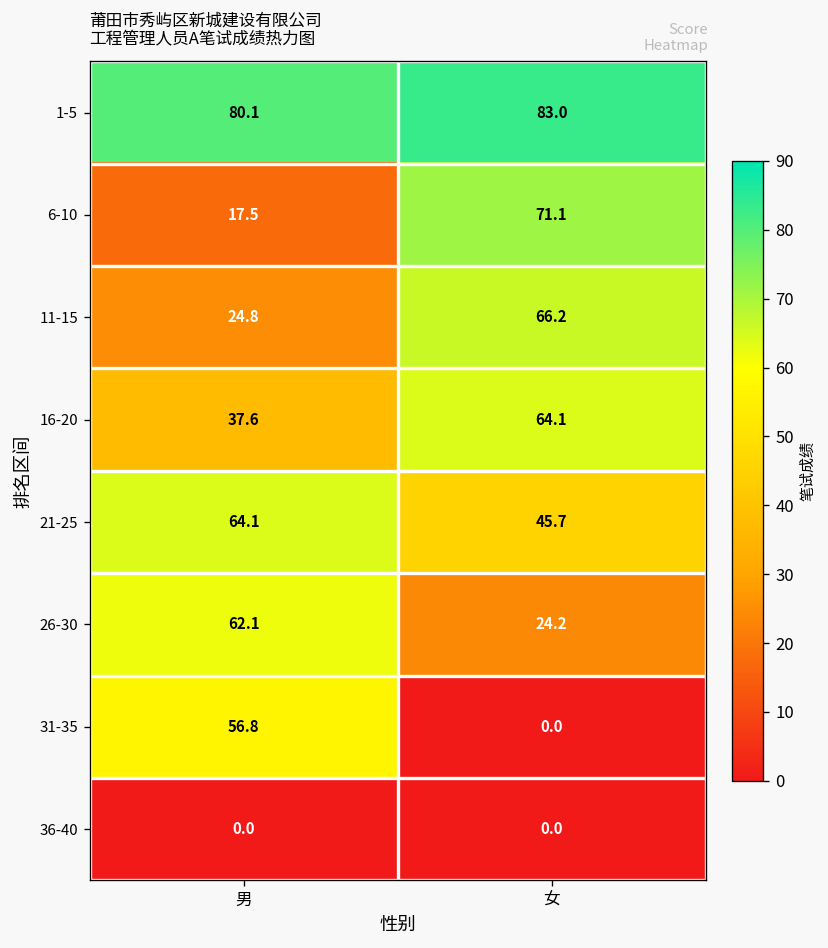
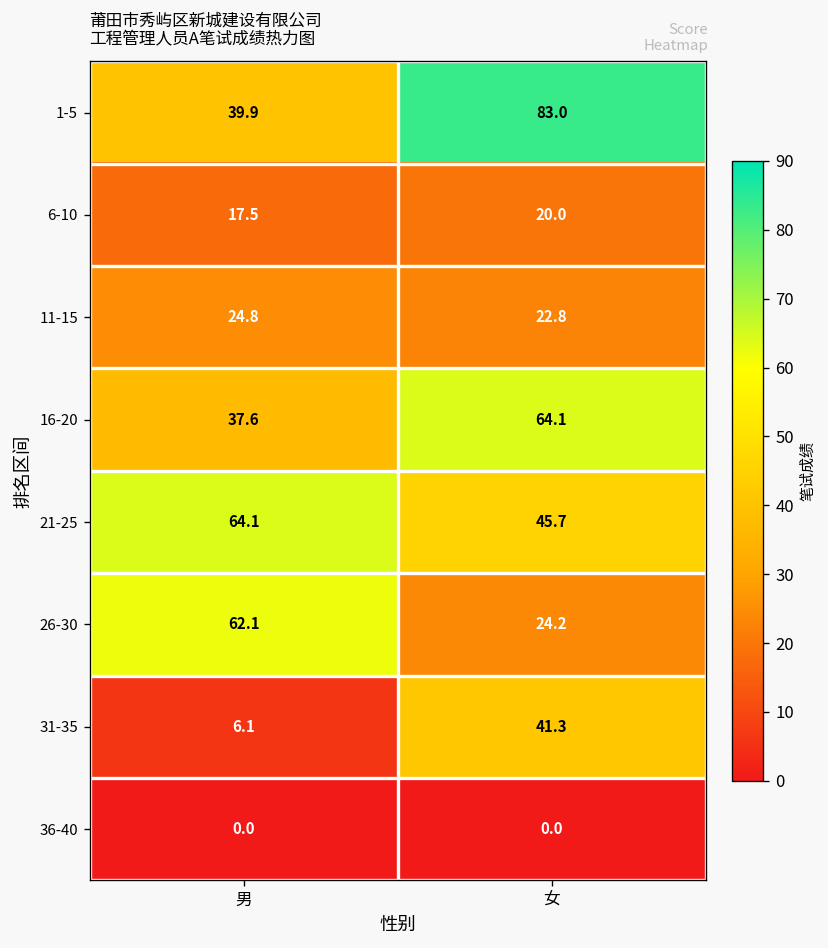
  {
    "1-5": {
-     "男": 80.1,
+     "男": 39.9,
      "女": 83.0
    },
    "6-10": {
      "男": 17.5,
-     "女": 71.1
+     "女": 20.0
    },
    "11-15": {
      "男": 24.8,
-     "女": 66.2
+     "女": 22.8
    },
    "16-20": {
      "男": 37.6,
      "女": 64.1
    },
    "21-25": {
      "男": 64.1,
      "女": 45.7
    },
    "26-30": {
      "男": 62.1,
      "女": 24.2
    },
    "31-35": {
-     "男": 56.8,
-     "女": 0.0
+     "男": 6.1,
+     "女": 41.3
    },
    "36-40": {
      "男": 0.0,
      "女": 0.0
    }
  }
